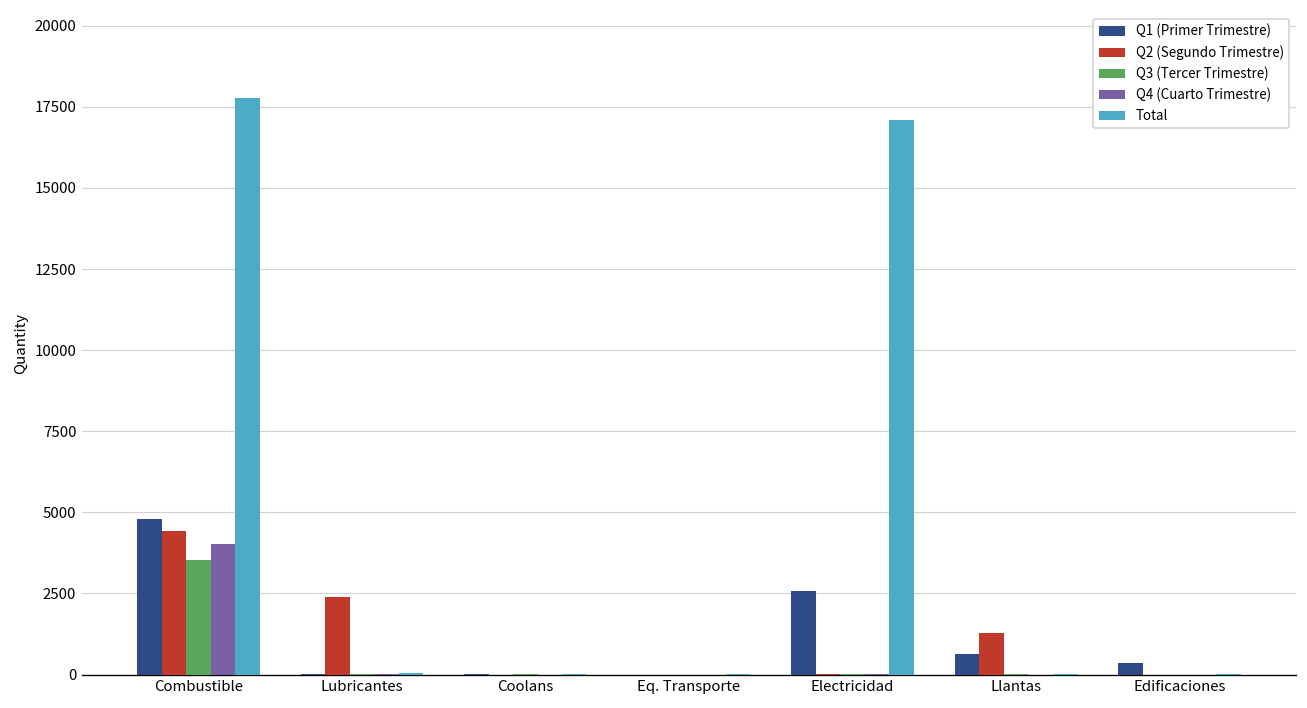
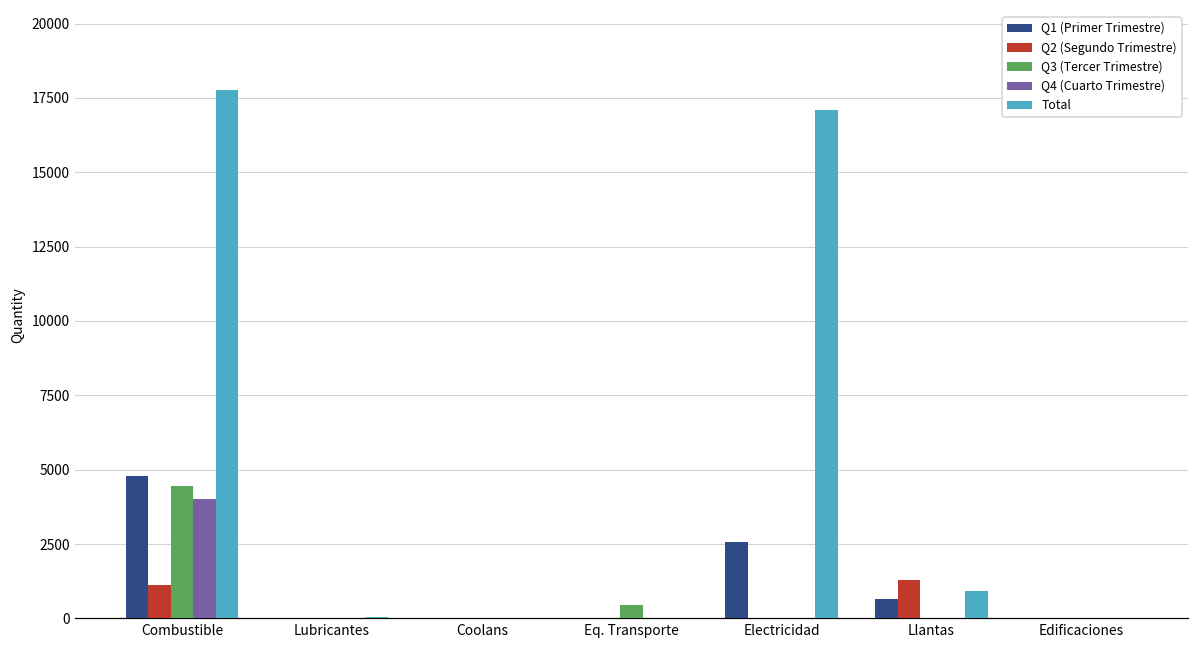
  {
    "Q1 (Primer Trimestre)": {
      "Combustible": 4800,
      "Electricidad": 2600,
      "Llantas": 600,
-     "Edificaciones": 300
+     "Edificaciones": 0
    },
    "Q2 (Segundo Trimestre)": {
-     "Combustible": 4400,
-     "Lubricantes": 2400,
+     "Combustible": 1100,
+     "Lubricantes": 0,
      "Coolans": 0,
      "Llantas": 1300
    },
    "Q3 (Tercer Trimestre)": {
-     "Combustible": 3500,
-     "Eq. Transporte": 0
+     "Combustible": 4400,
+     "Eq. Transporte": 500
    },
    "Q4 (Cuarto Trimestre)": {
      "Combustible": 4000,
      "Coolans": 0,
      "Llantas": 0
    },
    "Total": {
      "Combustible": 17800,
      "Electricidad": 17100,
-     "Llantas": 0
+     "Llantas": 900
    }
  }
